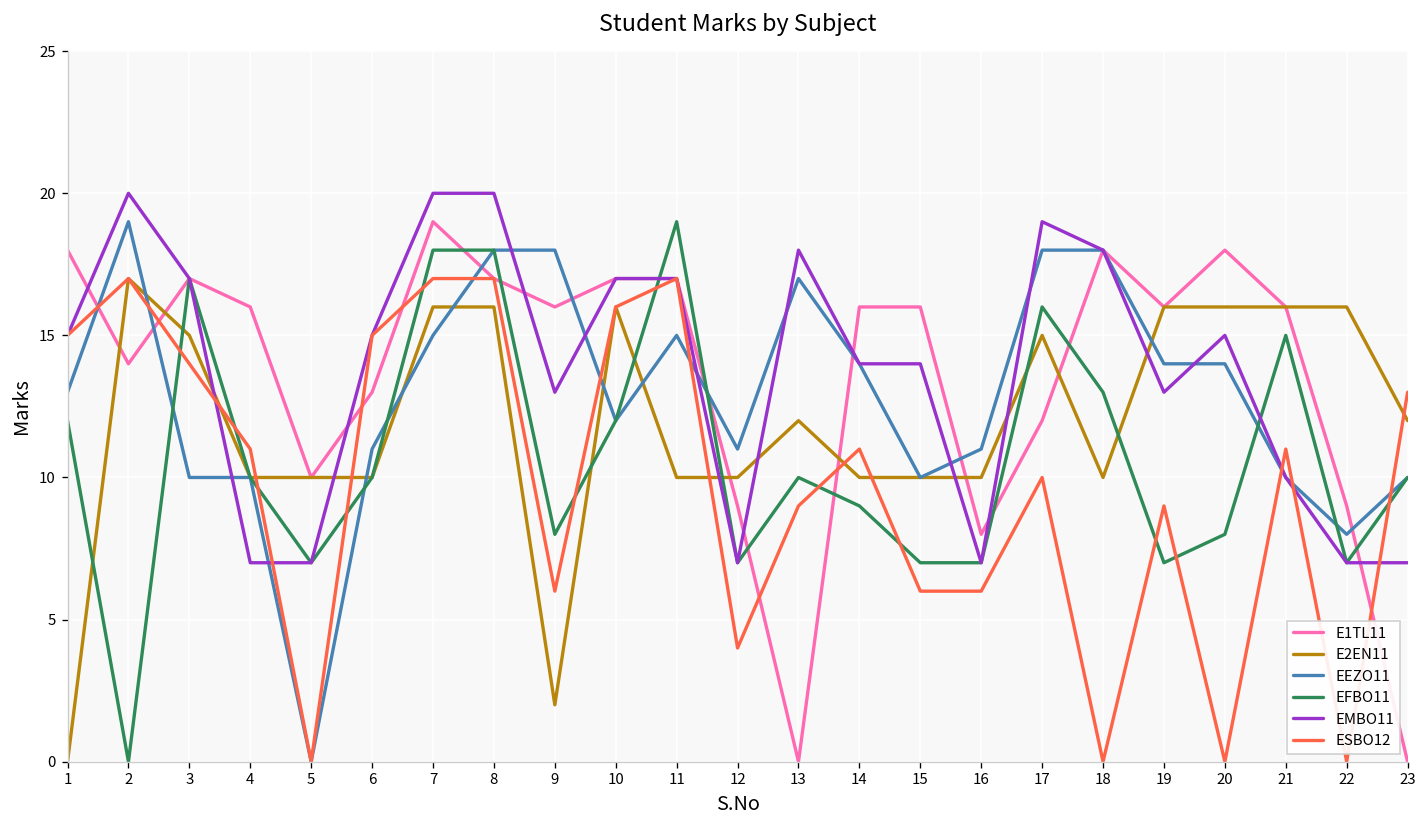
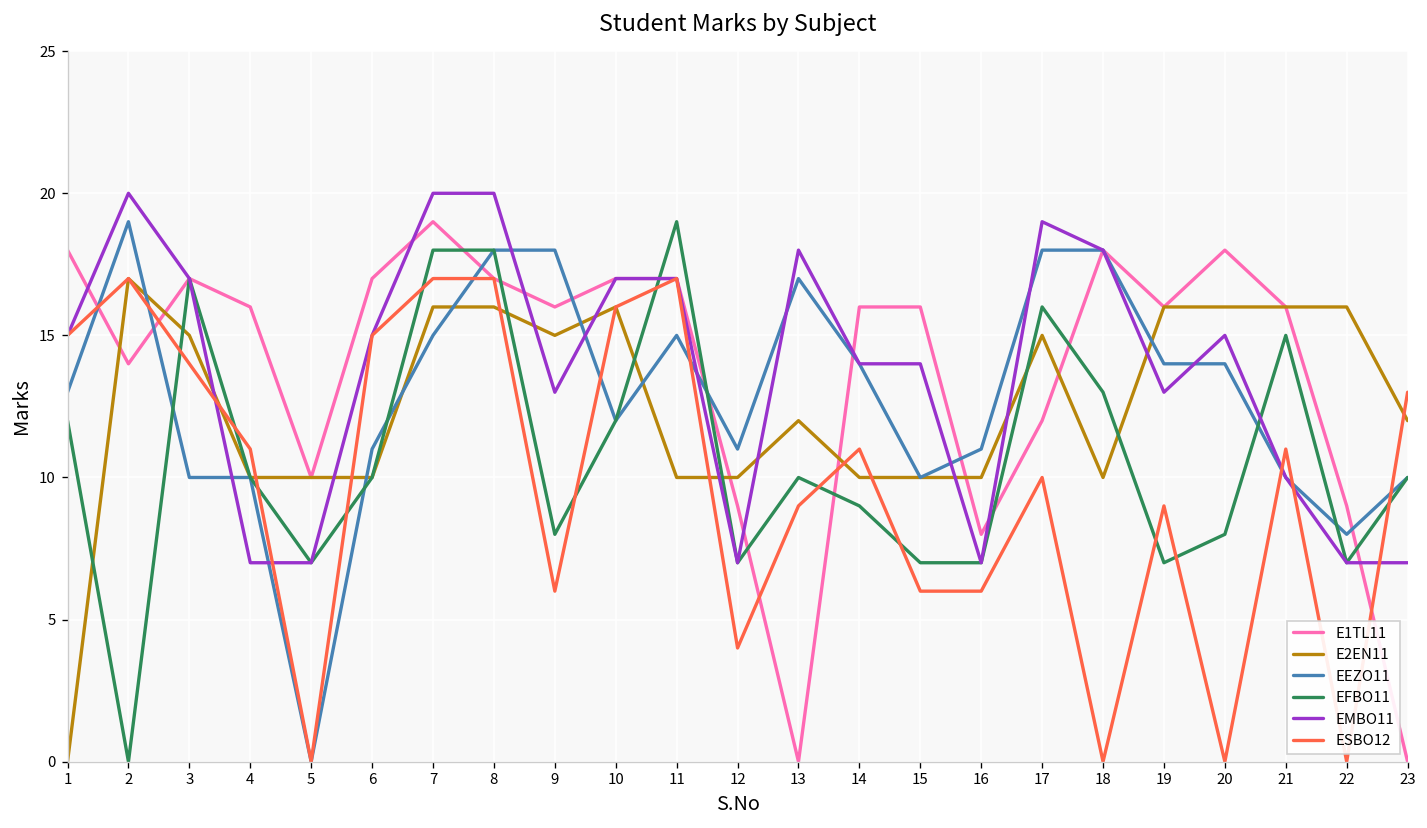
  {
    "E1TL11": {
      "1": 18,
      "2": 14,
      "4": 16,
-     "6": 13,
+     "6": 17,
      "7": 19,
      "9": 16,
      "12": 9,
      "13": 0,
      "14": 16,
      "15": 16,
      "16": 8,
      "17": 12,
      "20": 18,
      "22": 9,
      "23": 0
    },
    "E2EN11": {
      "1": 0,
      "3": 15,
      "7": 16,
      "8": 16,
-     "9": 2,
+     "9": 15,
      "11": 10,
      "12": 10,
      "13": 12,
      "14": 10,
      "16": 10,
      "17": 15,
      "18": 10,
      "20": 16,
      "22": 16,
      "23": 12
    },
    "EEZO11": {
      "1": 13,
      "2": 19,
      "3": 10,
      "6": 11,
      "7": 15,
      "9": 18,
      "11": 15,
      "12": 11,
      "13": 17,
      "16": 11,
      "17": 18,
      "19": 14,
      "20": 14,
      "22": 8
    },
    "EFBO11": {
      "1": 12,
      "2": 0,
      "7": 18,
      "9": 8,
      "11": 19,
      "13": 10,
      "14": 9,
      "15": 7,
      "17": 16,
      "18": 13,
      "19": 7,
      "20": 8,
      "21": 15
    },
    "EMBO11": {
      "2": 20,
      "4": 7,
      "7": 20,
      "8": 20,
      "9": 13,
      "13": 18,
      "15": 14,
      "17": 19,
      "19": 13,
      "20": 15,
      "23": 7
    },
    "ESBO12": {
      "3": 14,
      "4": 11,
      "7": 17,
      "9": 6,
      "12": 4,
      "13": 9,
      "14": 11,
      "15": 6,
      "16": 6,
      "17": 10,
      "18": 0,
      "19": 9,
      "20": 0,
      "21": 11,
      "22": 0,
      "23": 13
    }
  }
